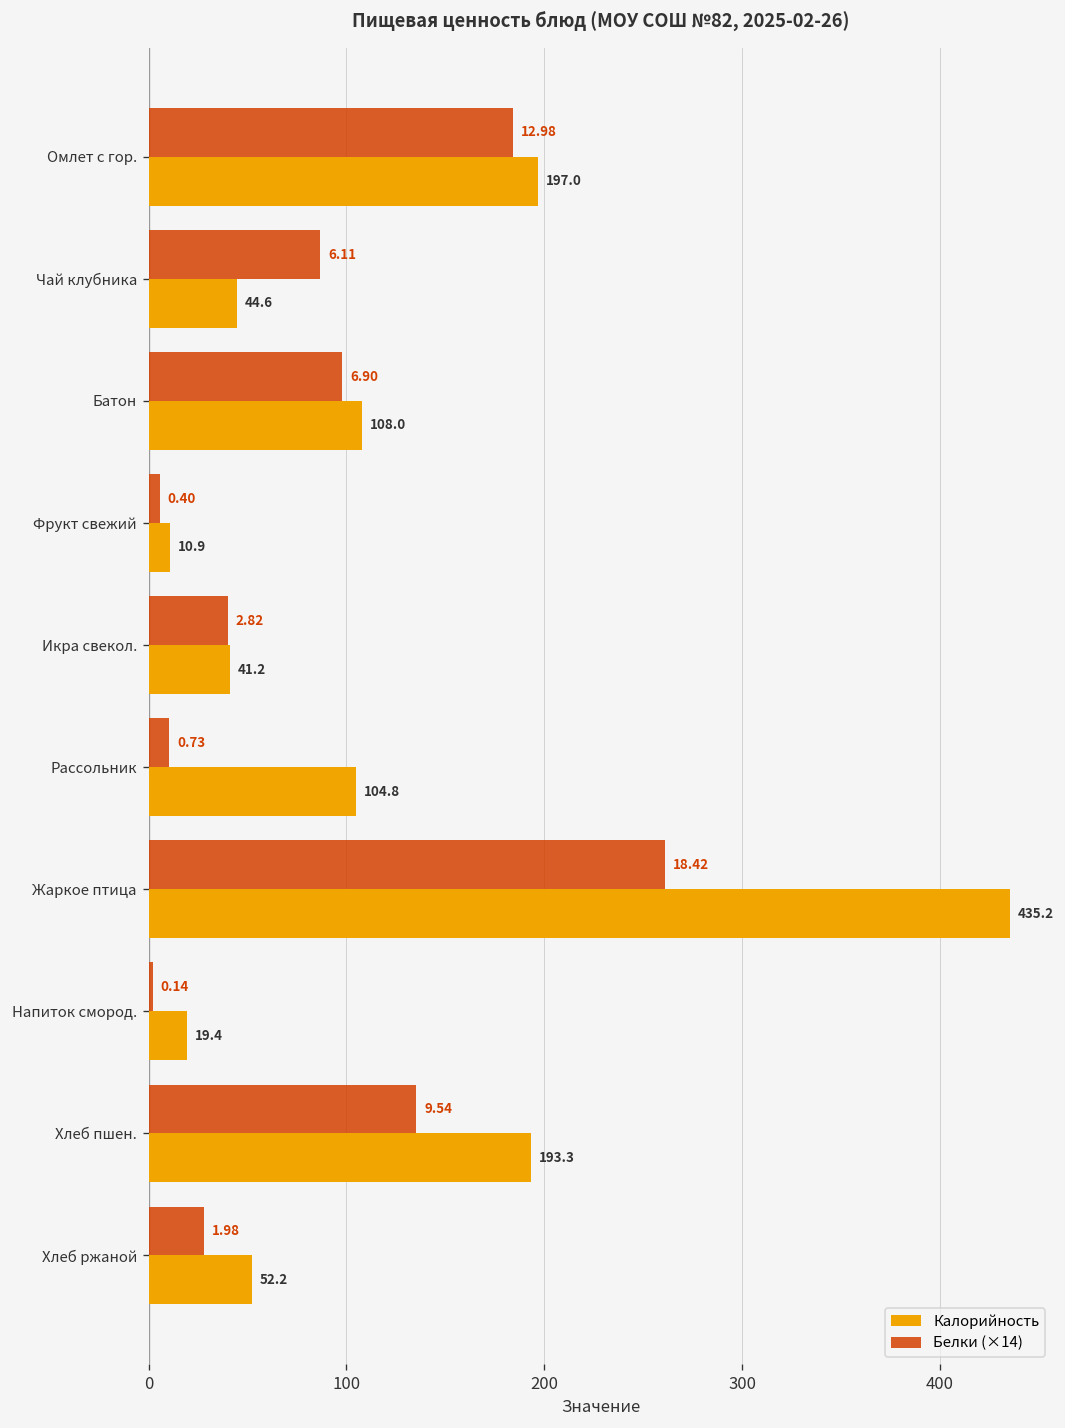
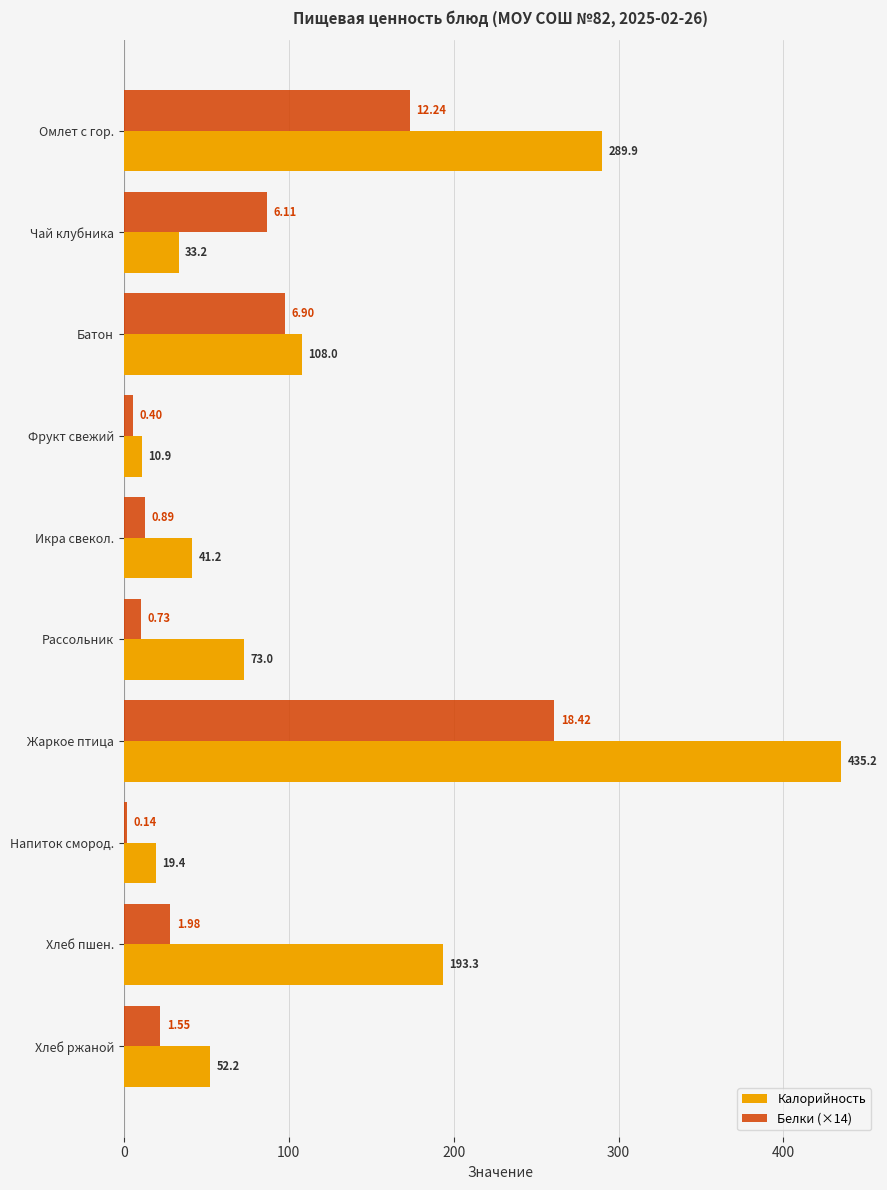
  {
    "Калорийность": {
-     "Омлет с гор.": 197.0,
-     "Чай клубника": 44.6,
+     "Омлет с гор.": 289.9,
+     "Чай клубника": 33.2,
      "Батон": 108.0,
      "Фрукт свежий": 10.9,
      "Икра свекол.": 41.2,
-     "Рассольник": 104.8,
+     "Рассольник": 73.0,
      "Жаркое птица": 435.2,
      "Напиток смород.": 19.4,
      "Хлеб пшен.": 193.3,
      "Хлеб ржаной": 52.2
    },
    "Белки (×14)": {
-     "Омлет с гор.": 12.98,
-     "Икра свекол.": 2.82,
-     "Хлеб пшен.": 9.54,
-     "Хлеб ржаной": 1.98
+     "Омлет с гор.": 12.24,
+     "Икра свекол.": 0.89,
+     "Хлеб пшен.": 1.98,
+     "Хлеб ржаной": 1.55
    }
  }
